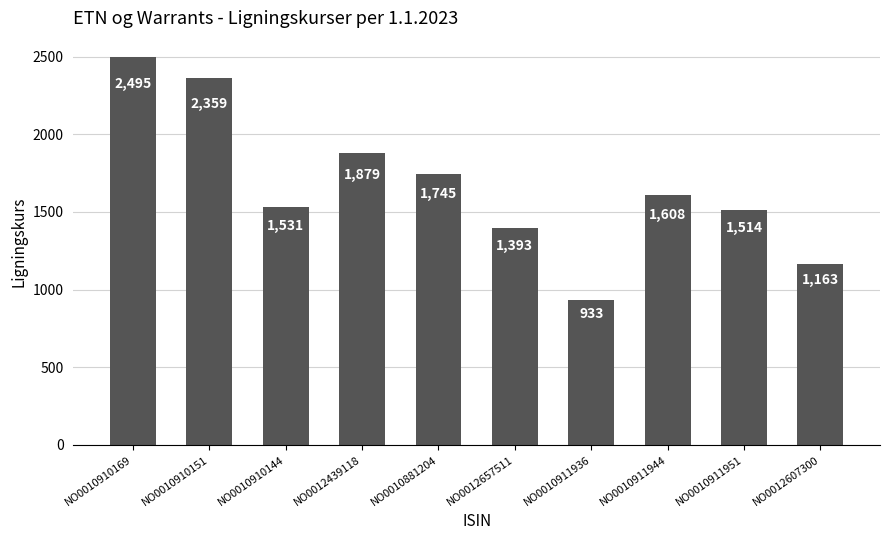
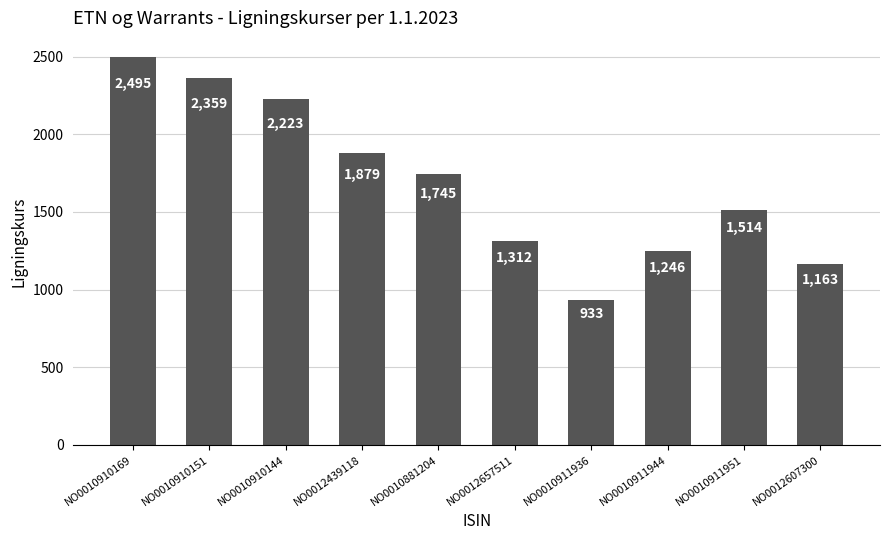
  {
    "NO0010910169": "2,495",
    "NO0010910151": "2,359",
-   "NO0010910144": "1,531",
+   "NO0010910144": "2,223",
    "NO0012439118": "1,879",
    "NO0010881204": "1,745",
-   "NO0012657511": "1,393",
+   "NO0012657511": "1,312",
    "NO0010911936": "933",
-   "NO0010911944": "1,608",
+   "NO0010911944": "1,246",
    "NO0010911951": "1,514",
    "NO0012607300": "1,163"
  }
